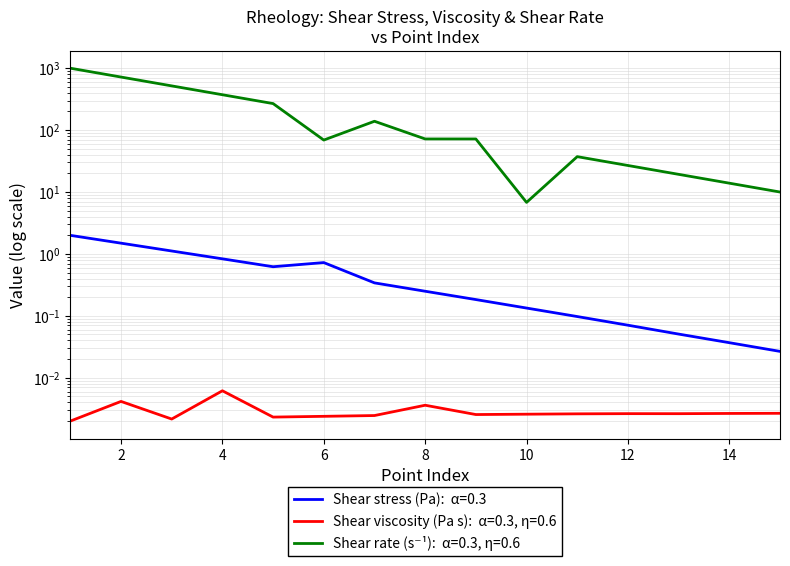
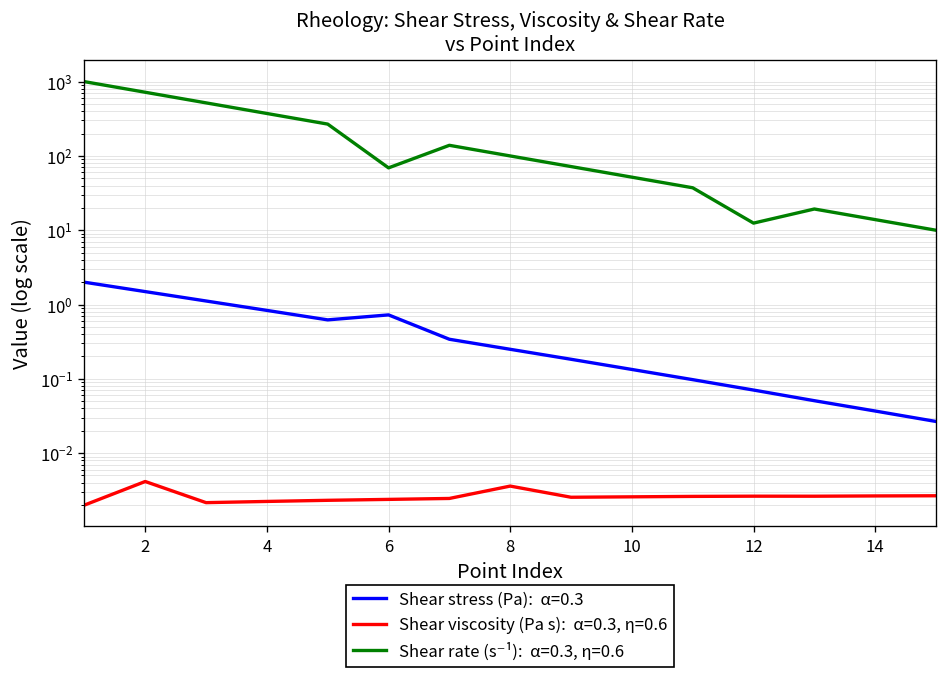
  {
    "Shear stress (Pa): α=0.3": {
      "2": 1.5,
      "4": 0.8,
      "6": 0.7,
      "8": 0.25,
      "10": 0.13,
      "12": 0.07,
      "14": 0.04
    },
    "Shear viscosity (Pa s): α=0.3, η=0.6": {
      "2": 0.004,
-     "4": 0.006,
+     "4": 0.0022,
      "6": 0.0024,
      "8": 0.004,
      "10": 0.0026,
      "12": 0.0026,
      "14": 0.0027
    },
    "Shear rate (s⁻¹): α=0.3, η=0.6": {
      "2": 700,
      "4": 400,
      "6": 70,
-     "8": 70,
-     "10": 7,
-     "12": 27,
+     "8": 100,
+     "10": 50,
+     "12": 12,
      "14": 14
    }
  }
